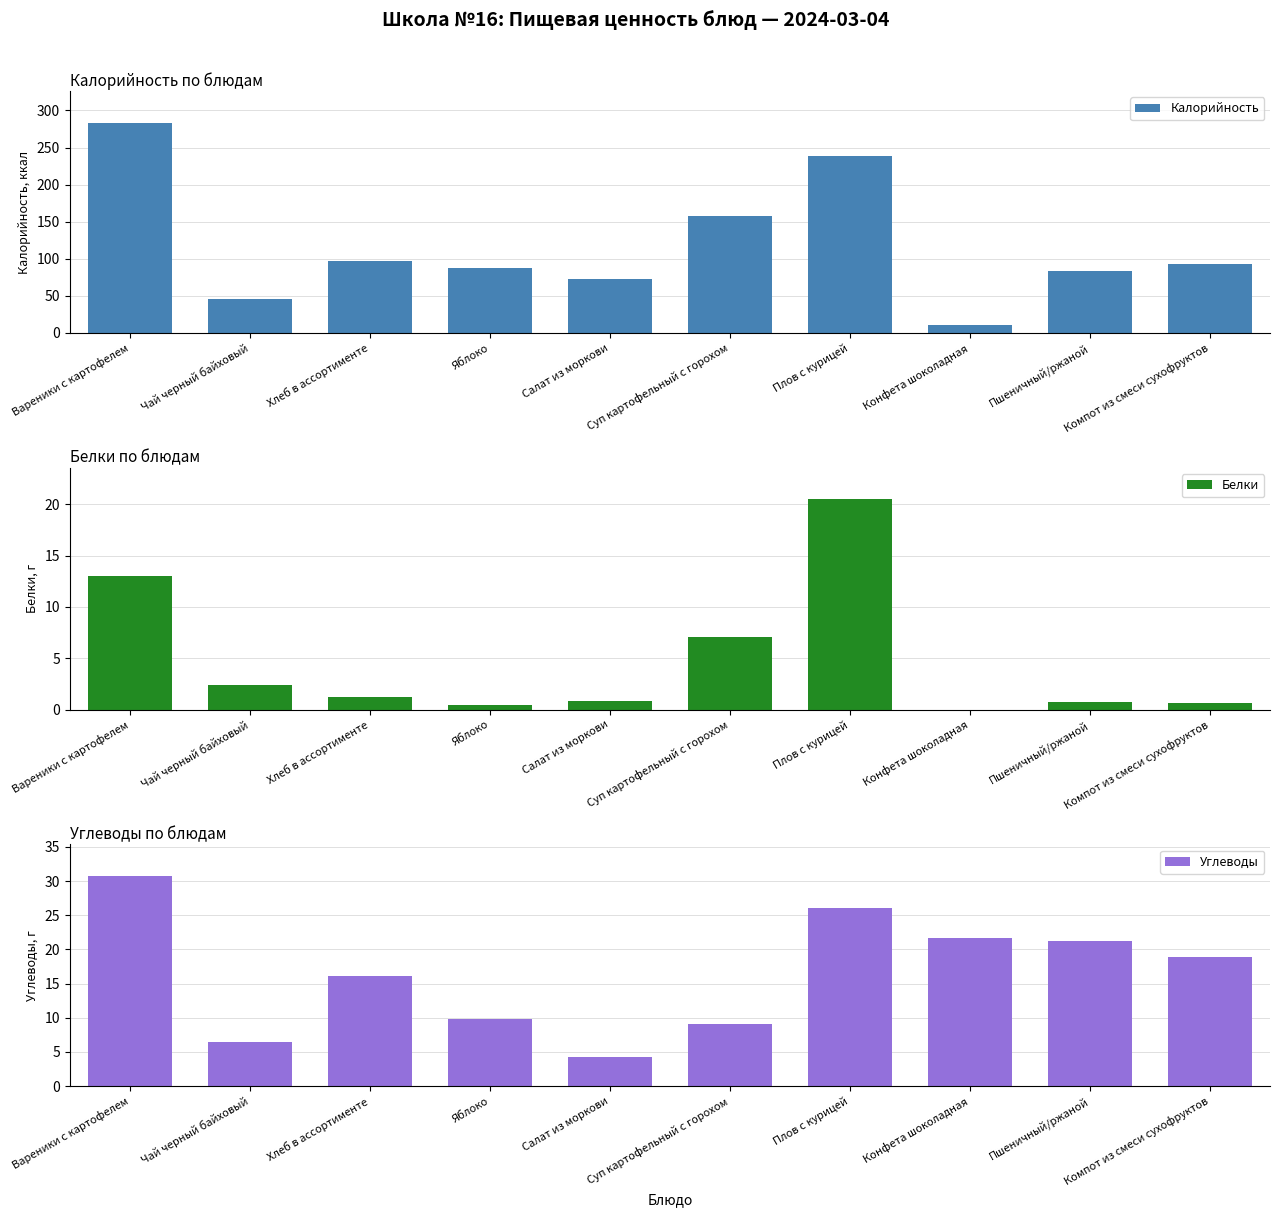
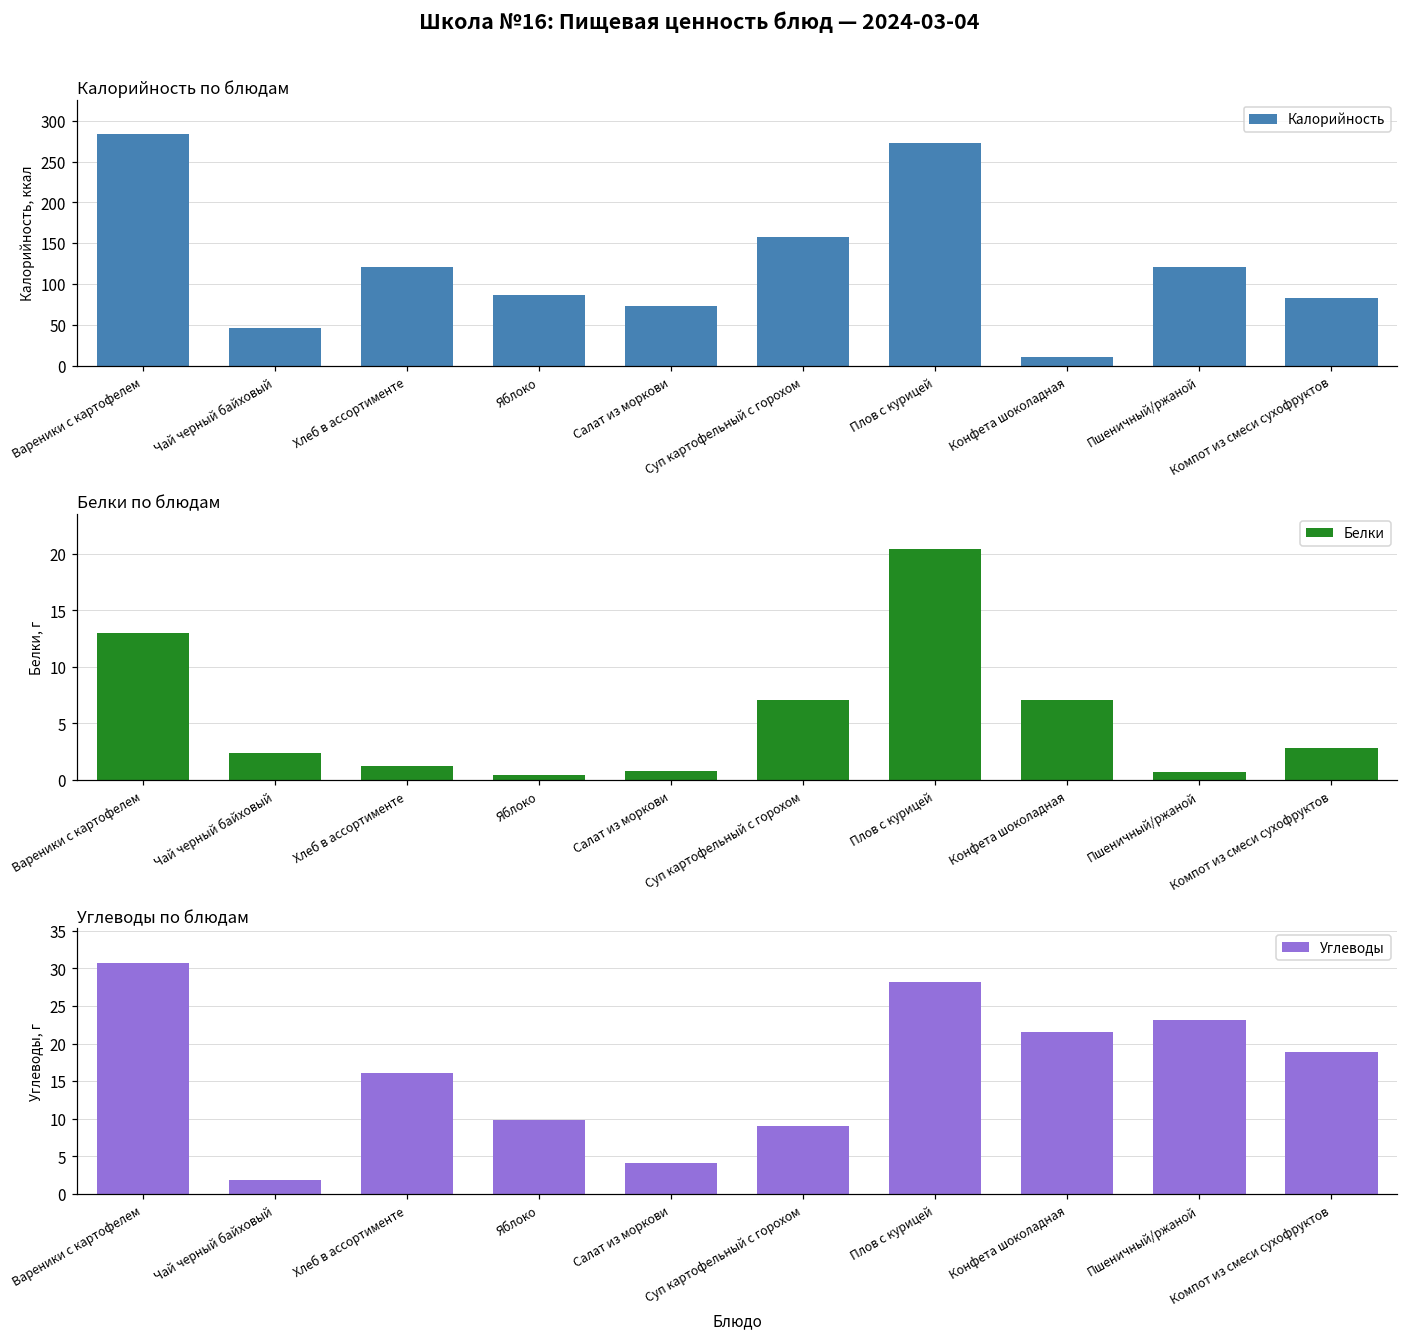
  {
    "Калорийность по блюдам": {
      "Вареники с картофелем": 280,
      "Чай черный байховый": 50,
-     "Хлеб в ассортименте": 100,
+     "Хлеб в ассортименте": 120,
      "Яблоко": 90,
      "Салат из моркови": 70,
      "Суп картофельный с горохом": 160,
-     "Плов с курицей": 240,
+     "Плов с курицей": 270,
      "Конфета шоколадная": 10,
-     "Пшеничный/ржаной": 80,
-     "Компот из смеси сухофруктов": 90
+     "Пшеничный/ржаной": 120,
+     "Компот из смеси сухофруктов": 80
    },
    "Белки по блюдам": {
      "Вареники с картофелем": 13.0,
      "Чай черный байховый": 2.4,
      "Хлеб в ассортименте": 1.2,
      "Яблоко": 0.4,
      "Салат из моркови": 0.8,
      "Суп картофельный с горохом": 7.1,
      "Плов с курицей": 20.5,
-     "Конфета шоколадная": 0.0,
+     "Конфета шоколадная": 7.1,
      "Пшеничный/ржаной": 0.7,
-     "Компот из смеси сухофруктов": 0.6
+     "Компот из смеси сухофруктов": 2.8
    },
    "Углеводы по блюдам": {
      "Вареники с картофелем": 31,
-     "Чай черный байховый": 6,
+     "Чай черный байховый": 2,
      "Хлеб в ассортименте": 16,
      "Яблоко": 10,
      "Салат из моркови": 4,
      "Суп картофельный с горохом": 9,
-     "Плов с курицей": 26,
+     "Плов с курицей": 28,
      "Конфета шоколадная": 22,
-     "Пшеничный/ржаной": 21,
+     "Пшеничный/ржаной": 23,
      "Компот из смеси сухофруктов": 19
    }
  }
